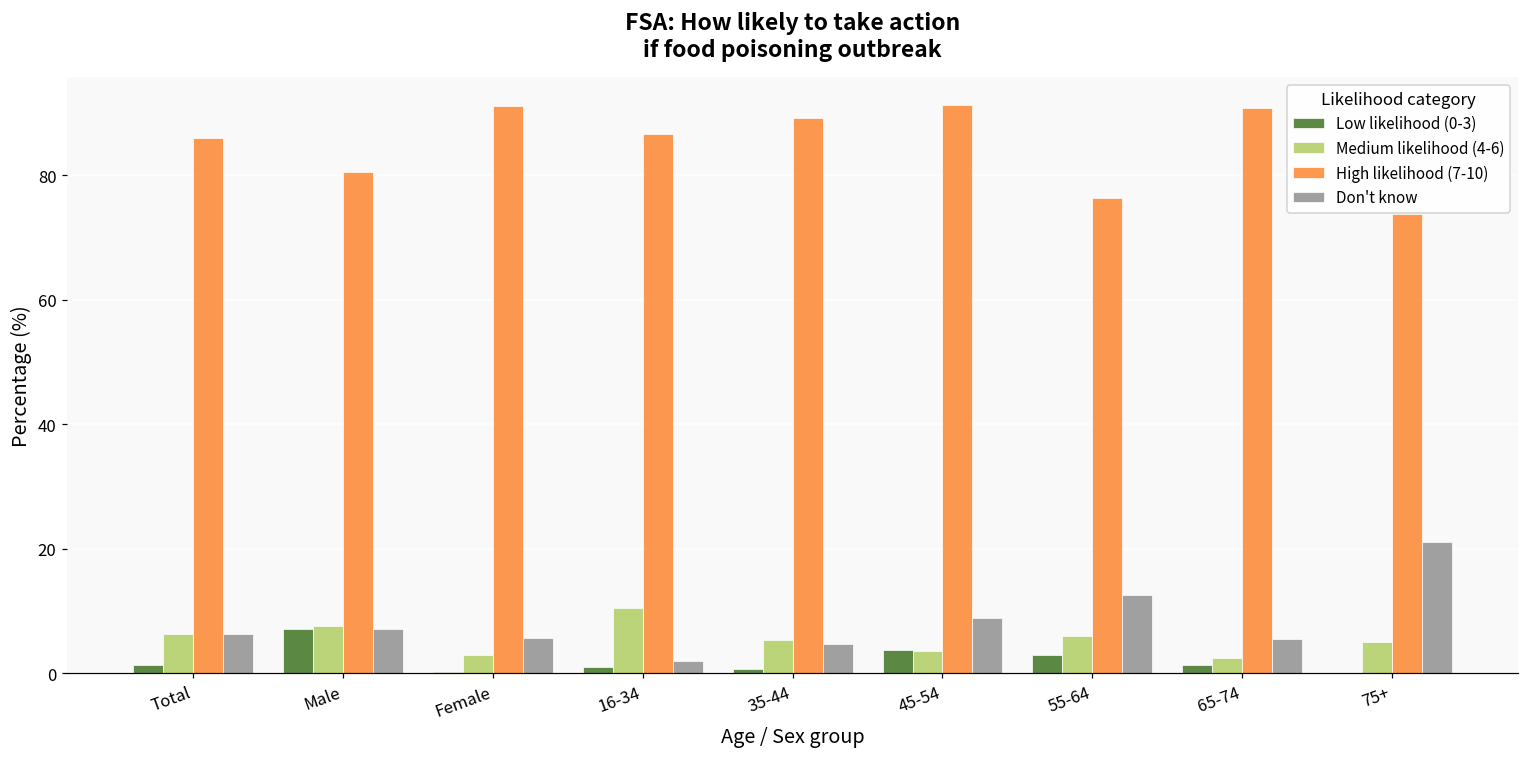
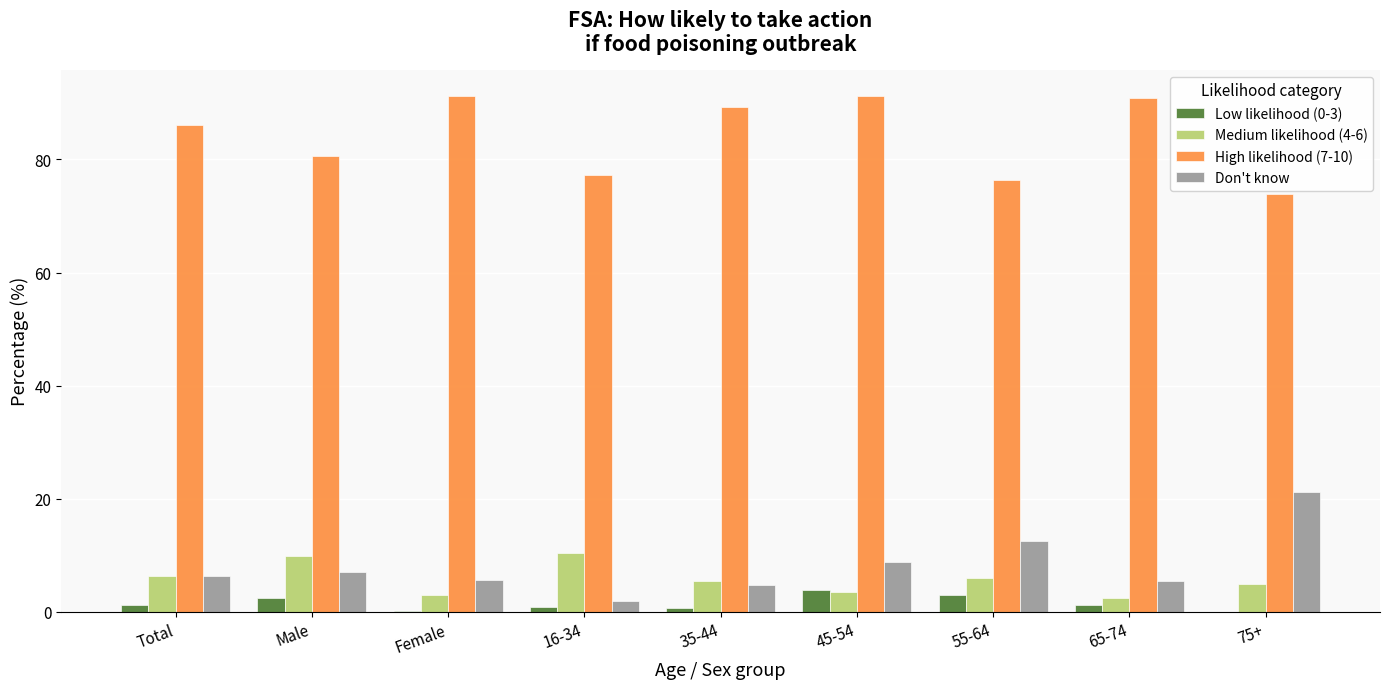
  {
    "Low likelihood (0-3)": {
      "Total": 1,
-     "Male": 7,
+     "Male": 3,
      "16-34": 1,
      "35-44": 1,
      "45-54": 4,
      "55-64": 3,
      "65-74": 1,
      "75+": 0
    },
    "Medium likelihood (4-6)": {
      "Total": 6,
-     "Male": 8,
+     "Male": 10,
      "Female": 3,
      "16-34": 10,
      "35-44": 5,
      "45-54": 4,
      "55-64": 6,
      "65-74": 2,
      "75+": 5
    },
    "High likelihood (7-10)": {
      "Total": 86,
      "Male": 81,
      "Female": 91,
-     "16-34": 87,
+     "16-34": 77,
      "35-44": 89,
      "45-54": 91,
      "55-64": 76,
      "65-74": 91,
      "75+": 74
    },
    "Don't know": {
      "Total": 6,
      "Male": 7,
      "Female": 6,
      "16-34": 2,
      "35-44": 5,
      "45-54": 9,
      "55-64": 12,
      "65-74": 5,
      "75+": 21
    }
  }
